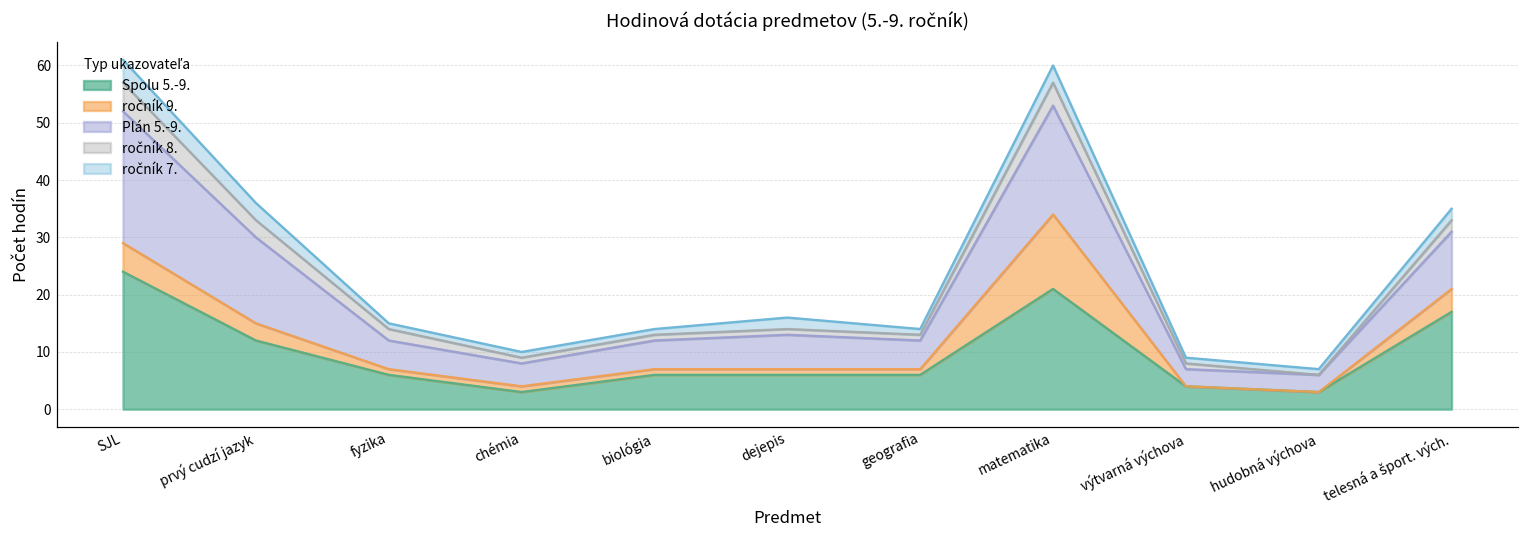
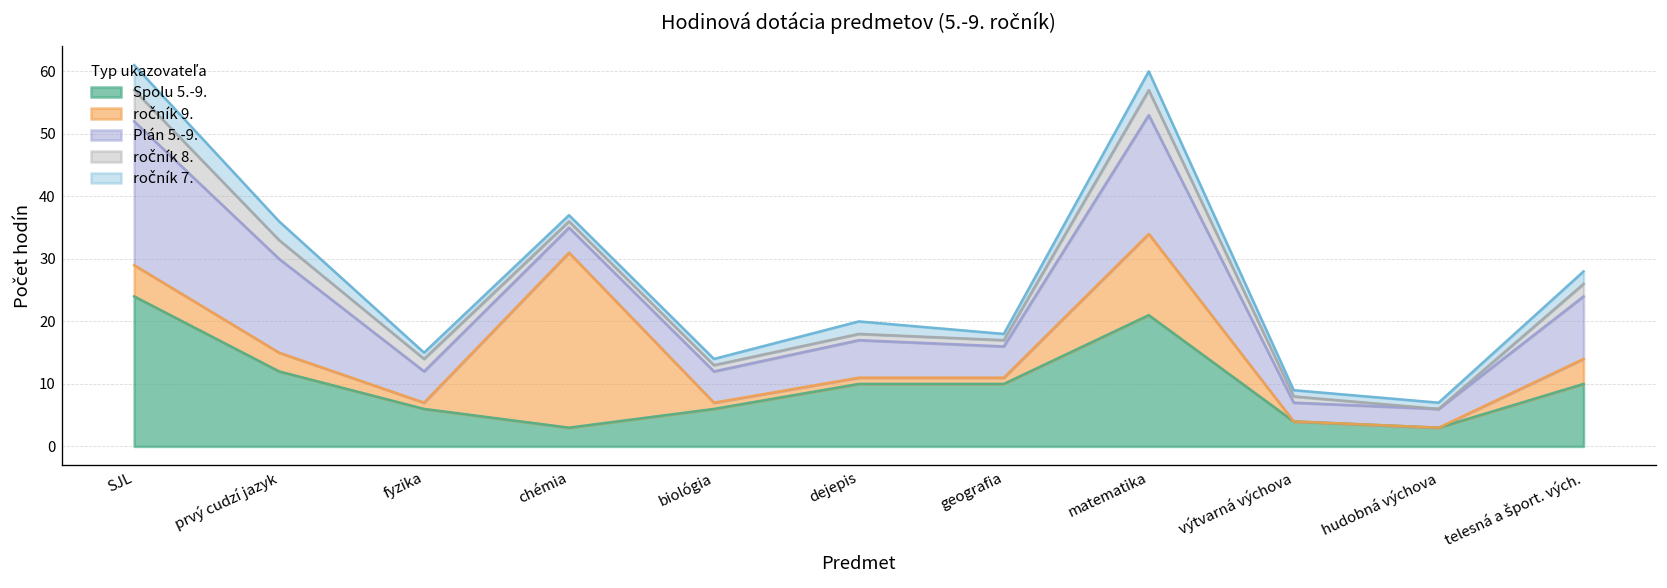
  {
    "Spolu 5.-9.": {
      "SJL": 24,
      "prvý cudzí jazyk": 12,
      "fyzika": 6,
      "chémia": 3,
      "biológia": 6,
-     "dejepis": 6,
-     "geografia": 6,
+     "dejepis": 10,
+     "geografia": 10,
      "matematika": 21,
-     "telesná a šport. vých.": 17
+     "telesná a šport. vých.": 10
    },
    "ročník 9.": {
      "SJL": 5,
      "prvý cudzí jazyk": 3,
      "fyzika": 1,
-     "chémia": 1,
+     "chémia": 28,
      "biológia": 1,
      "dejepis": 1,
      "geografia": 1,
      "matematika": 13,
      "telesná a šport. vých.": 4
    }
  }
